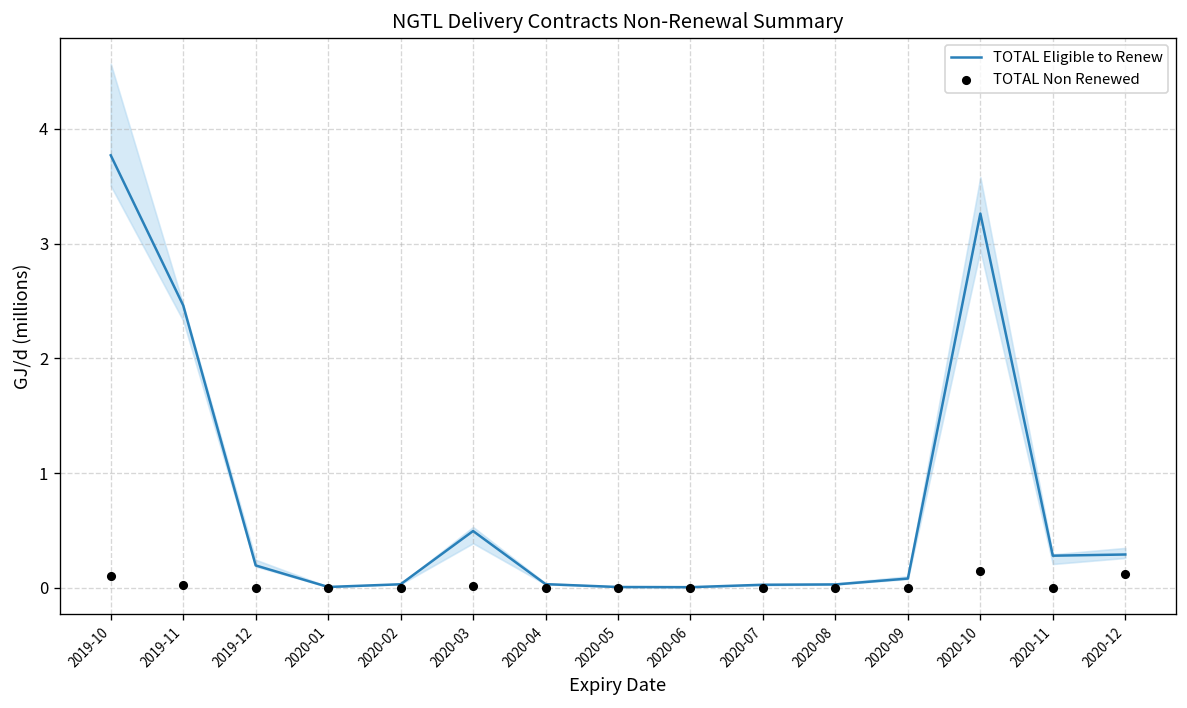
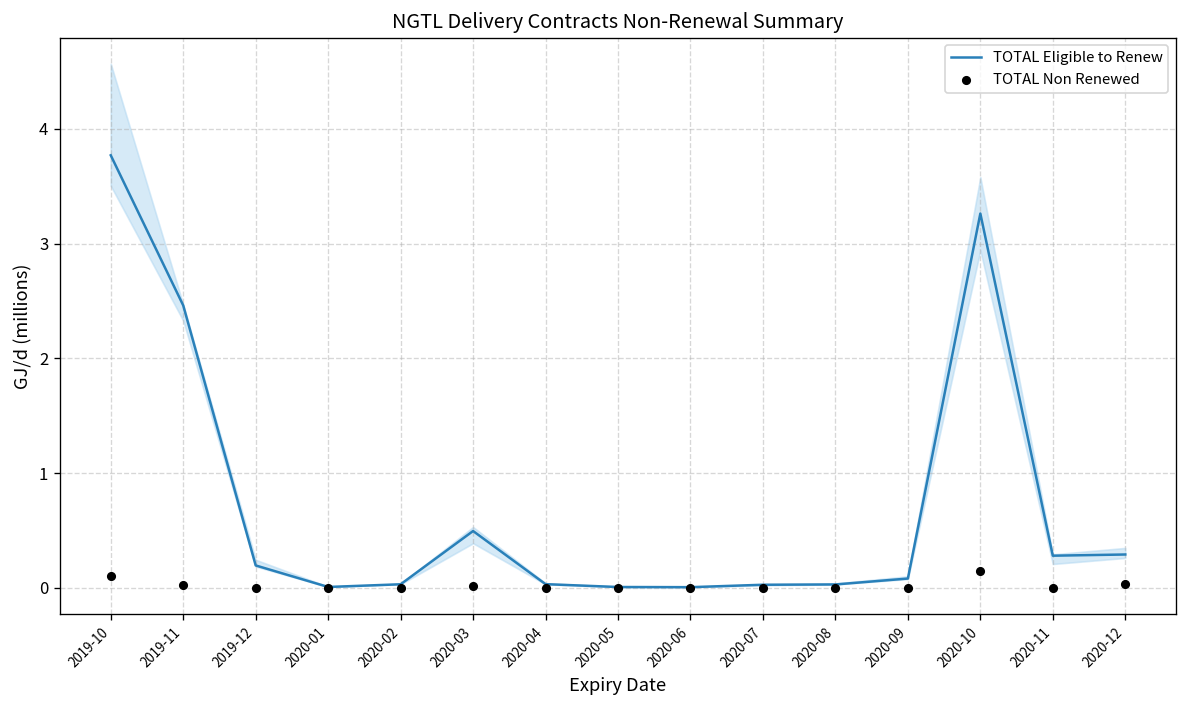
  {
    "TOTAL Eligible to Renew": {
      "2019-10": 3.8,
      "2019-12": 0.2,
      "2020-03": 0.5,
      "2020-10": 3.3,
      "2020-12": 0.3
    },
    "TOTAL Non Renewed": {
-     "2020-12": 0.1
+     "2020-12": 0.0
    }
  }
